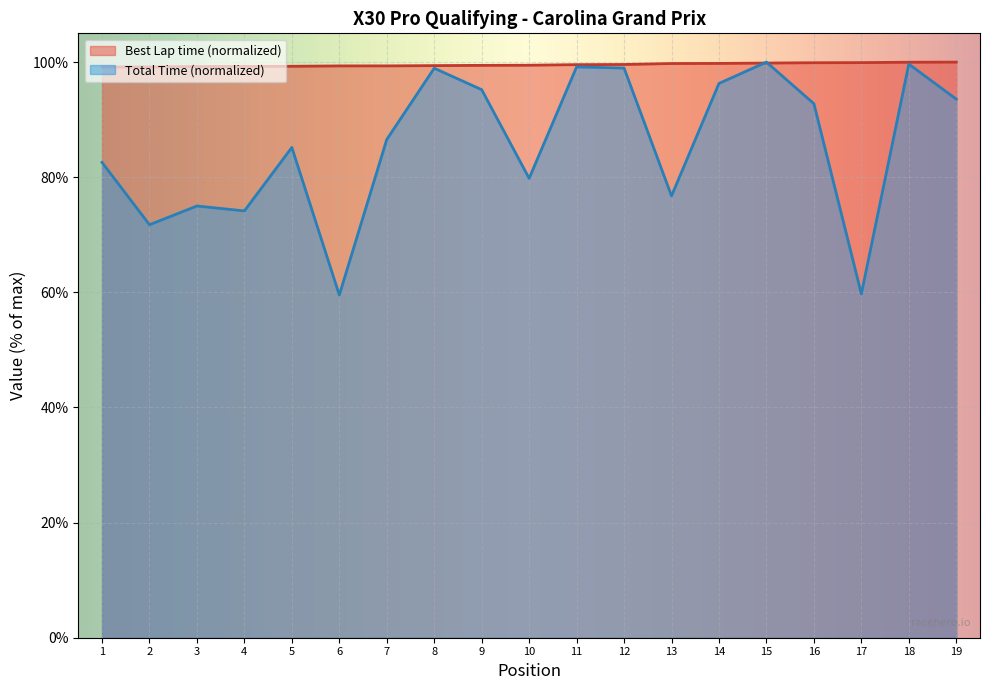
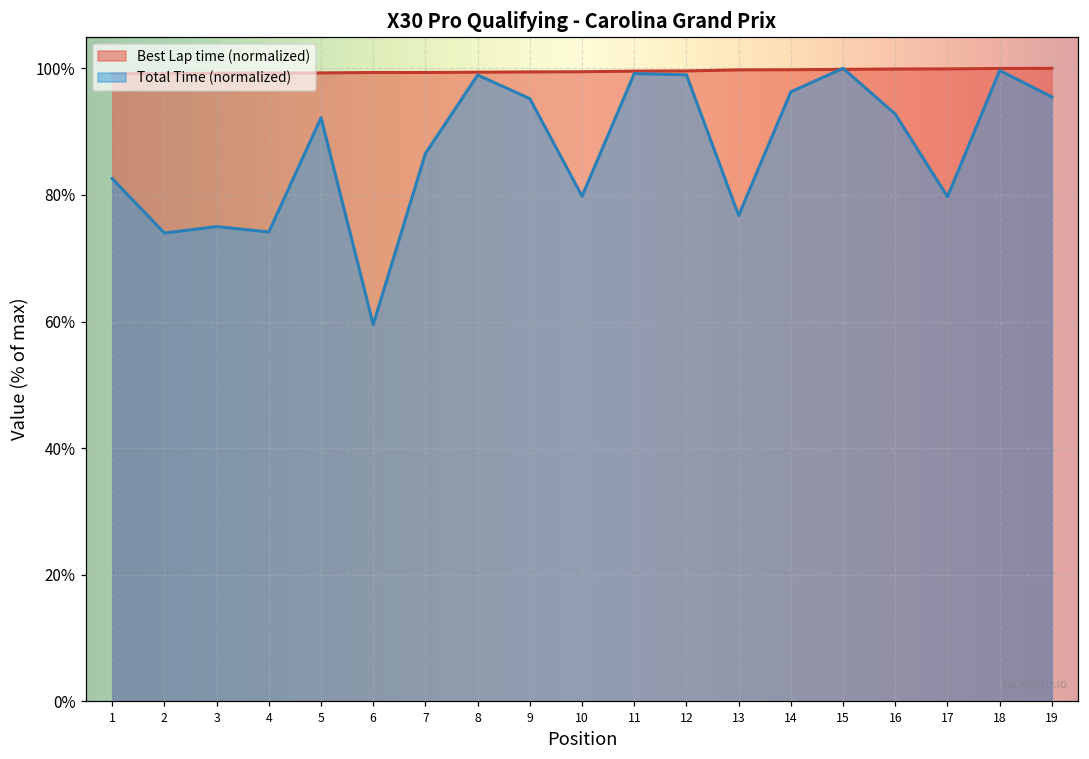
  {
    "Best Lap time (normalized)": {
      "5": "99%",
      "6": "99%",
      "7": "99%",
      "8": "99%",
      "9": "99%",
      "10": "99%",
      "12": "100%",
      "13": "100%",
      "14": "100%",
      "16": "100%",
      "17": "100%",
      "19": "100%"
    },
    "Total Time (normalized)": {
      "1": "83%",
-     "2": "72%",
+     "2": "74%",
      "3": "75%",
      "4": "74%",
-     "5": "85%",
+     "5": "92%",
      "6": "60%",
      "7": "87%",
      "8": "99%",
      "9": "95%",
      "10": "80%",
      "12": "99%",
      "13": "77%",
      "14": "96%",
      "16": "93%",
-     "17": "60%",
-     "19": "94%"
+     "17": "80%",
+     "19": "95%"
    }
  }
